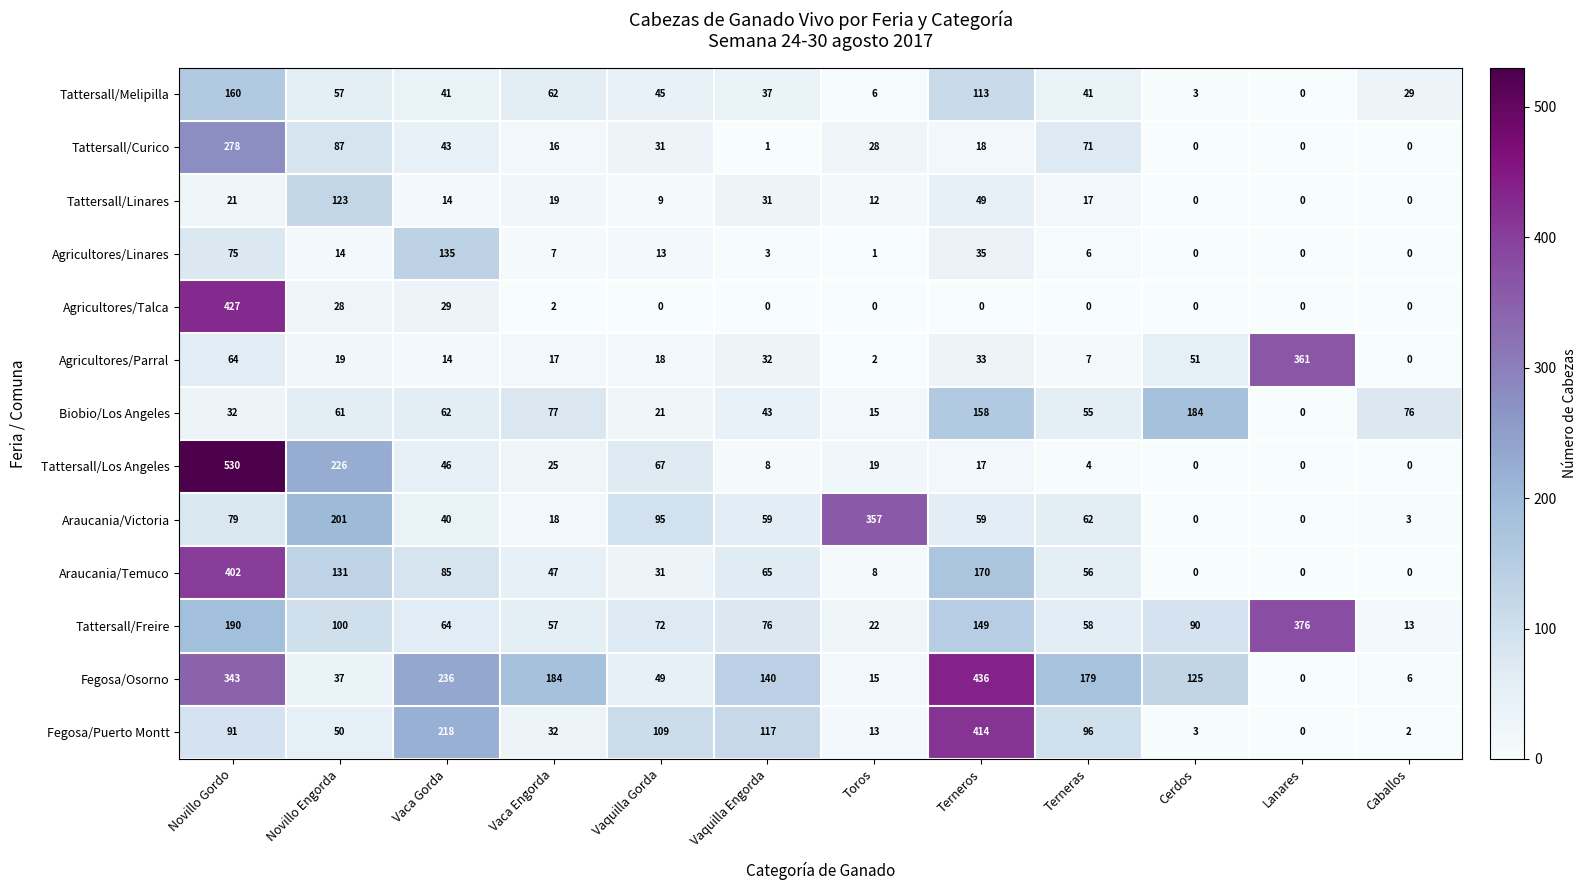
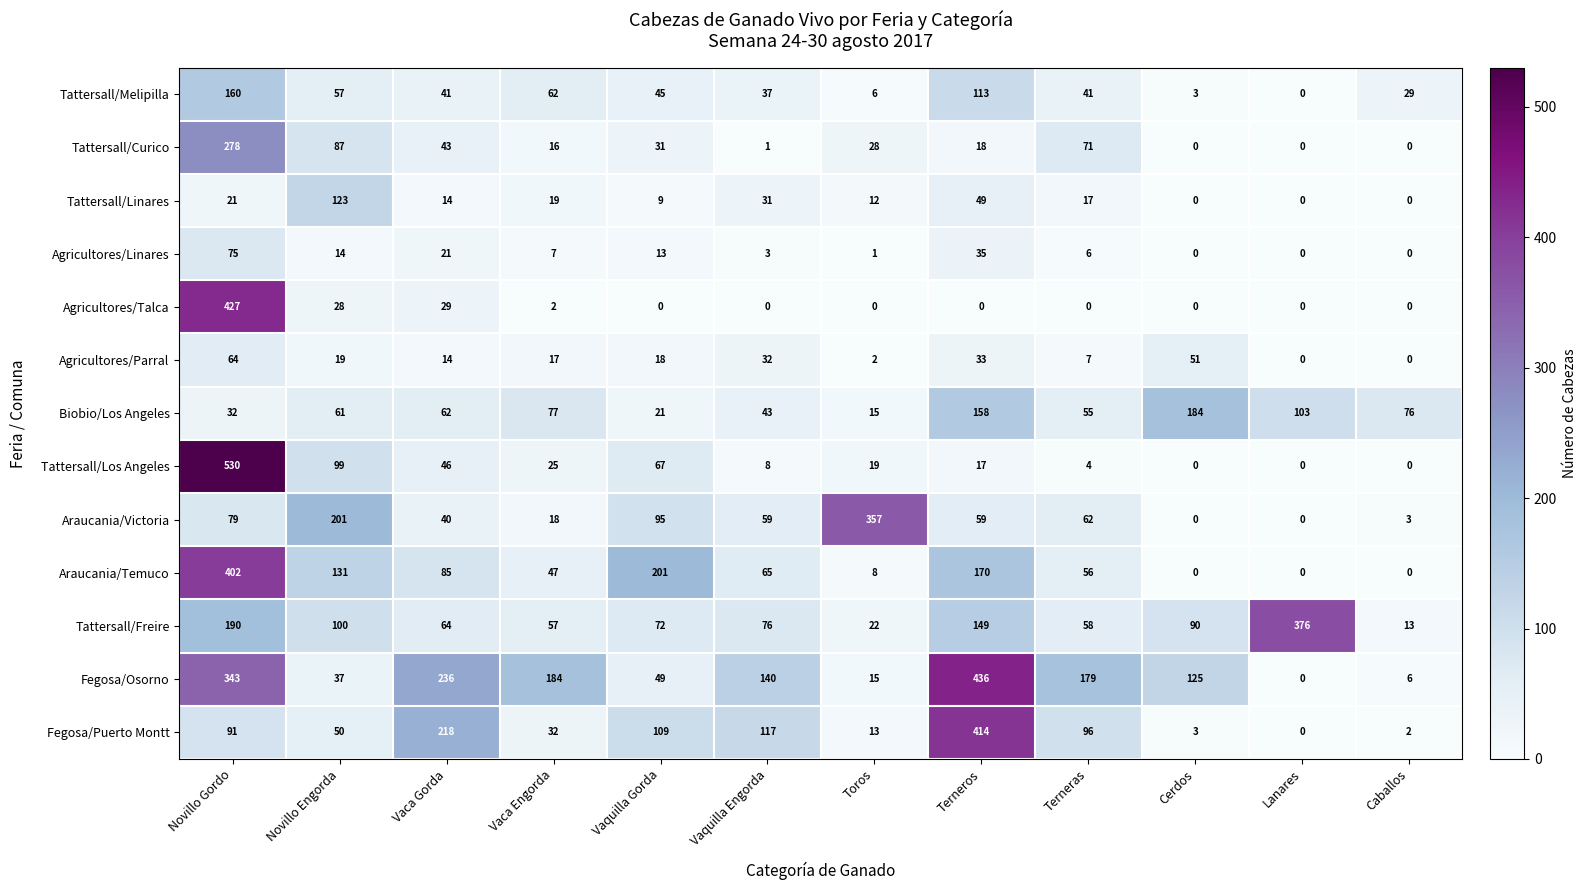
  {
    "Tattersall/Melipilla": {
      "Novillo Gordo": 160,
      "Novillo Engorda": 57,
      "Vaca Gorda": 41,
      "Vaca Engorda": 62,
      "Vaquilla Gorda": 45,
      "Vaquilla Engorda": 37,
      "Toros": 6,
      "Terneros": 113,
      "Terneras": 41,
      "Cerdos": 3,
      "Lanares": 0,
      "Caballos": 29
    },
    "Tattersall/Curico": {
      "Novillo Gordo": 278,
      "Novillo Engorda": 87,
      "Vaca Gorda": 43,
      "Vaca Engorda": 16,
      "Vaquilla Gorda": 31,
      "Vaquilla Engorda": 1,
      "Toros": 28,
      "Terneros": 18,
      "Terneras": 71,
      "Cerdos": 0,
      "Lanares": 0,
      "Caballos": 0
    },
    "Tattersall/Linares": {
      "Novillo Gordo": 21,
      "Novillo Engorda": 123,
      "Vaca Gorda": 14,
      "Vaca Engorda": 19,
      "Vaquilla Gorda": 9,
      "Vaquilla Engorda": 31,
      "Toros": 12,
      "Terneros": 49,
      "Terneras": 17,
      "Cerdos": 0,
      "Lanares": 0,
      "Caballos": 0
    },
    "Agricultores/Linares": {
      "Novillo Gordo": 75,
      "Novillo Engorda": 14,
-     "Vaca Gorda": 135,
+     "Vaca Gorda": 21,
      "Vaca Engorda": 7,
      "Vaquilla Gorda": 13,
      "Vaquilla Engorda": 3,
      "Toros": 1,
      "Terneros": 35,
      "Terneras": 6,
      "Cerdos": 0,
      "Lanares": 0,
      "Caballos": 0
    },
    "Agricultores/Talca": {
      "Novillo Gordo": 427,
      "Novillo Engorda": 28,
      "Vaca Gorda": 29,
      "Vaca Engorda": 2,
      "Vaquilla Gorda": 0,
      "Vaquilla Engorda": 0,
      "Toros": 0,
      "Terneros": 0,
      "Terneras": 0,
      "Cerdos": 0,
      "Lanares": 0,
      "Caballos": 0
    },
    "Agricultores/Parral": {
      "Novillo Gordo": 64,
      "Novillo Engorda": 19,
      "Vaca Gorda": 14,
      "Vaca Engorda": 17,
      "Vaquilla Gorda": 18,
      "Vaquilla Engorda": 32,
      "Toros": 2,
      "Terneros": 33,
      "Terneras": 7,
      "Cerdos": 51,
-     "Lanares": 361,
+     "Lanares": 0,
      "Caballos": 0
    },
    "Biobio/Los Angeles": {
      "Novillo Gordo": 32,
      "Novillo Engorda": 61,
      "Vaca Gorda": 62,
      "Vaca Engorda": 77,
      "Vaquilla Gorda": 21,
      "Vaquilla Engorda": 43,
      "Toros": 15,
      "Terneros": 158,
      "Terneras": 55,
      "Cerdos": 184,
-     "Lanares": 0,
+     "Lanares": 103,
      "Caballos": 76
    },
    "Tattersall/Los Angeles": {
      "Novillo Gordo": 530,
-     "Novillo Engorda": 226,
+     "Novillo Engorda": 99,
      "Vaca Gorda": 46,
      "Vaca Engorda": 25,
      "Vaquilla Gorda": 67,
      "Vaquilla Engorda": 8,
      "Toros": 19,
      "Terneros": 17,
      "Terneras": 4,
      "Cerdos": 0,
      "Lanares": 0,
      "Caballos": 0
    },
    "Araucania/Victoria": {
      "Novillo Gordo": 79,
      "Novillo Engorda": 201,
      "Vaca Gorda": 40,
      "Vaca Engorda": 18,
      "Vaquilla Gorda": 95,
      "Vaquilla Engorda": 59,
      "Toros": 357,
      "Terneros": 59,
      "Terneras": 62,
      "Cerdos": 0,
      "Lanares": 0,
      "Caballos": 3
    },
    "Araucania/Temuco": {
      "Novillo Gordo": 402,
      "Novillo Engorda": 131,
      "Vaca Gorda": 85,
      "Vaca Engorda": 47,
-     "Vaquilla Gorda": 31,
+     "Vaquilla Gorda": 201,
      "Vaquilla Engorda": 65,
      "Toros": 8,
      "Terneros": 170,
      "Terneras": 56,
      "Cerdos": 0,
      "Lanares": 0,
      "Caballos": 0
    },
    "Tattersall/Freire": {
      "Novillo Gordo": 190,
      "Novillo Engorda": 100,
      "Vaca Gorda": 64,
      "Vaca Engorda": 57,
      "Vaquilla Gorda": 72,
      "Vaquilla Engorda": 76,
      "Toros": 22,
      "Terneros": 149,
      "Terneras": 58,
      "Cerdos": 90,
      "Lanares": 376,
      "Caballos": 13
    },
    "Fegosa/Osorno": {
      "Novillo Gordo": 343,
      "Novillo Engorda": 37,
      "Vaca Gorda": 236,
      "Vaca Engorda": 184,
      "Vaquilla Gorda": 49,
      "Vaquilla Engorda": 140,
      "Toros": 15,
      "Terneros": 436,
      "Terneras": 179,
      "Cerdos": 125,
      "Lanares": 0,
      "Caballos": 6
    },
    "Fegosa/Puerto Montt": {
      "Novillo Gordo": 91,
      "Novillo Engorda": 50,
      "Vaca Gorda": 218,
      "Vaca Engorda": 32,
      "Vaquilla Gorda": 109,
      "Vaquilla Engorda": 117,
      "Toros": 13,
      "Terneros": 414,
      "Terneras": 96,
      "Cerdos": 3,
      "Lanares": 0,
      "Caballos": 2
    }
  }
